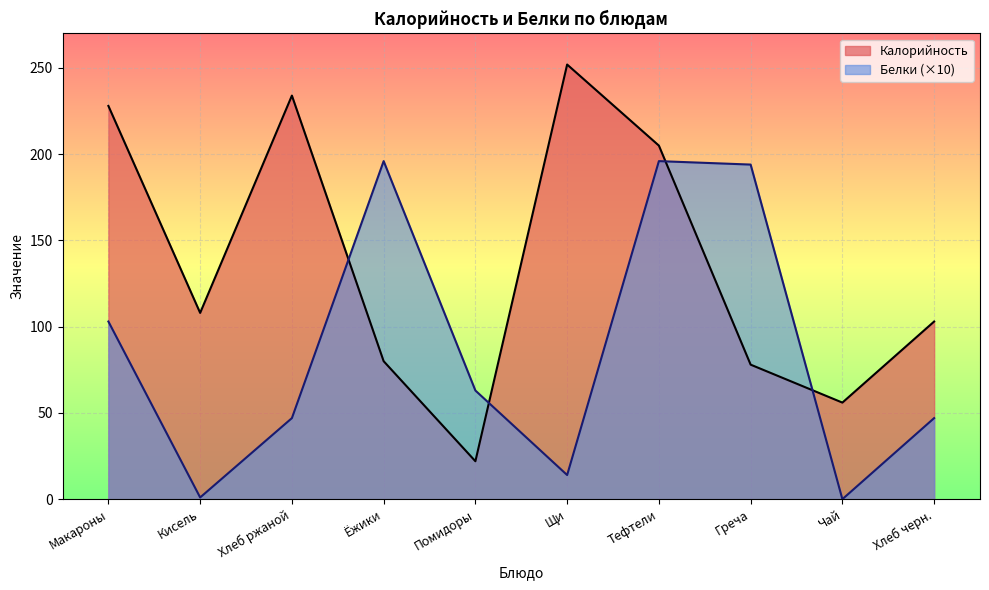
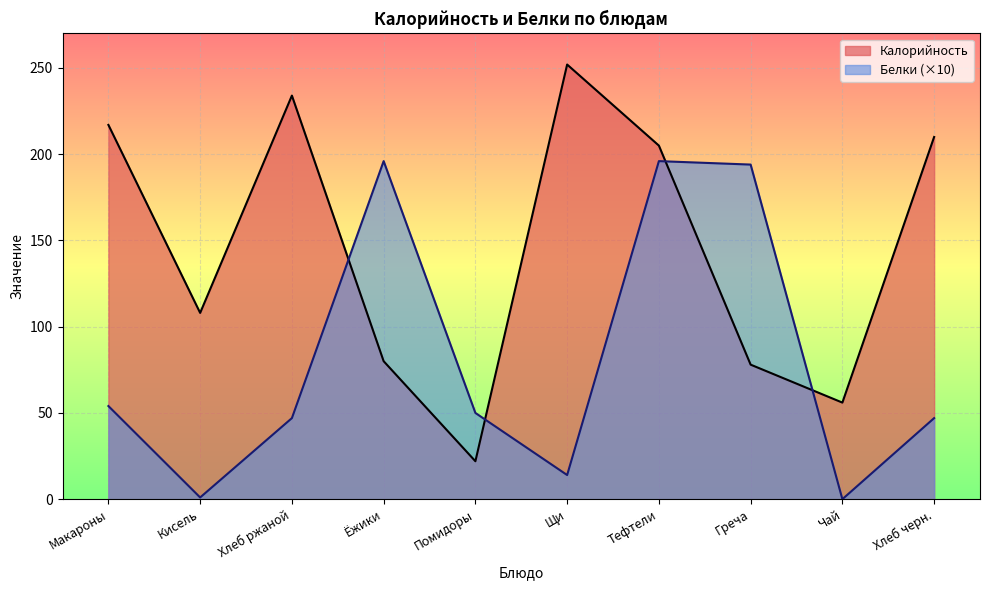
  {
    "Калорийность": {
-     "Макароны": 228,
+     "Макароны": 217,
      "Кисель": 108,
      "Хлеб ржаной": 234,
      "Ёжики": 80,
      "Помидоры": 22,
      "Щи": 252,
      "Тефтели": 205,
      "Греча": 78,
      "Чай": 56,
-     "Хлеб черн.": 103
+     "Хлеб черн.": 210
    },
    "Белки (×10)": {
-     "Макароны": 103,
+     "Макароны": 54,
      "Кисель": 1,
      "Хлеб ржаной": 47,
      "Ёжики": 196,
-     "Помидоры": 63,
+     "Помидоры": 50,
      "Щи": 14,
      "Тефтели": 196,
      "Греча": 194,
      "Чай": 0,
      "Хлеб черн.": 47
    }
  }
